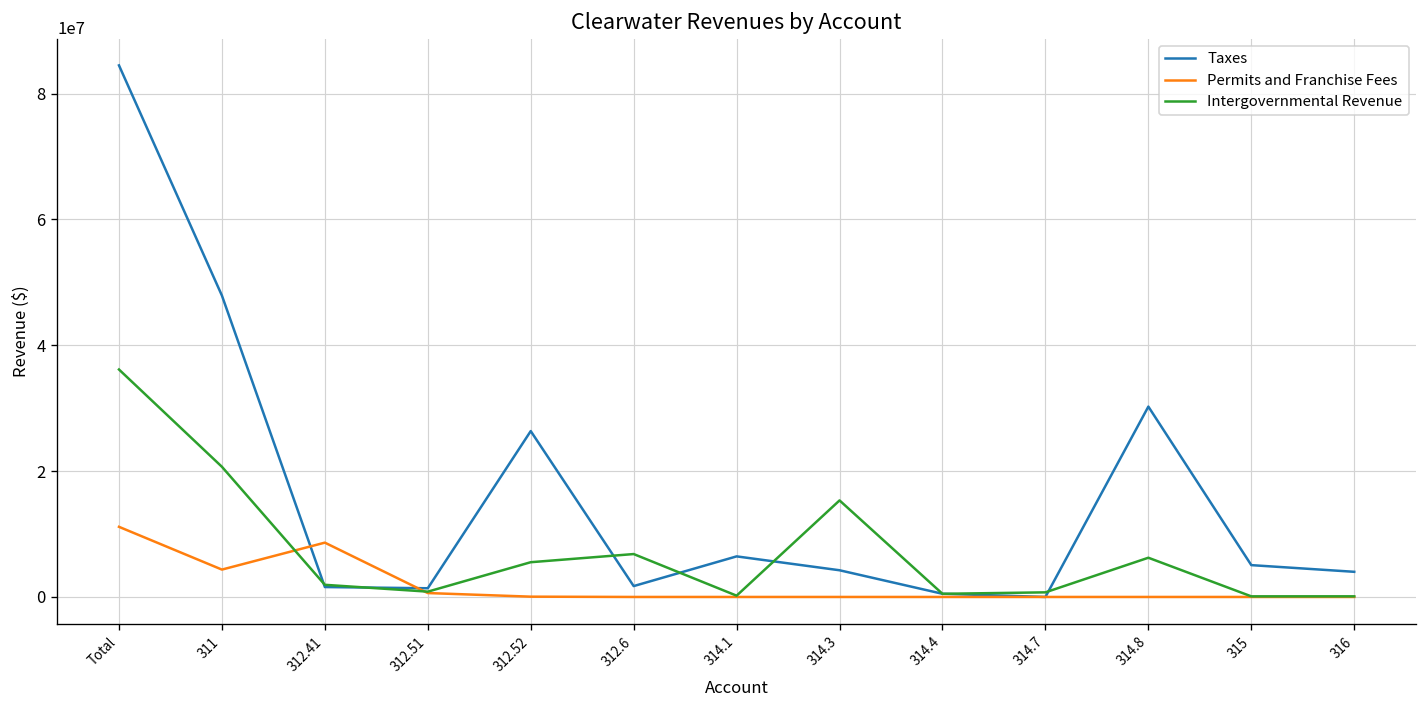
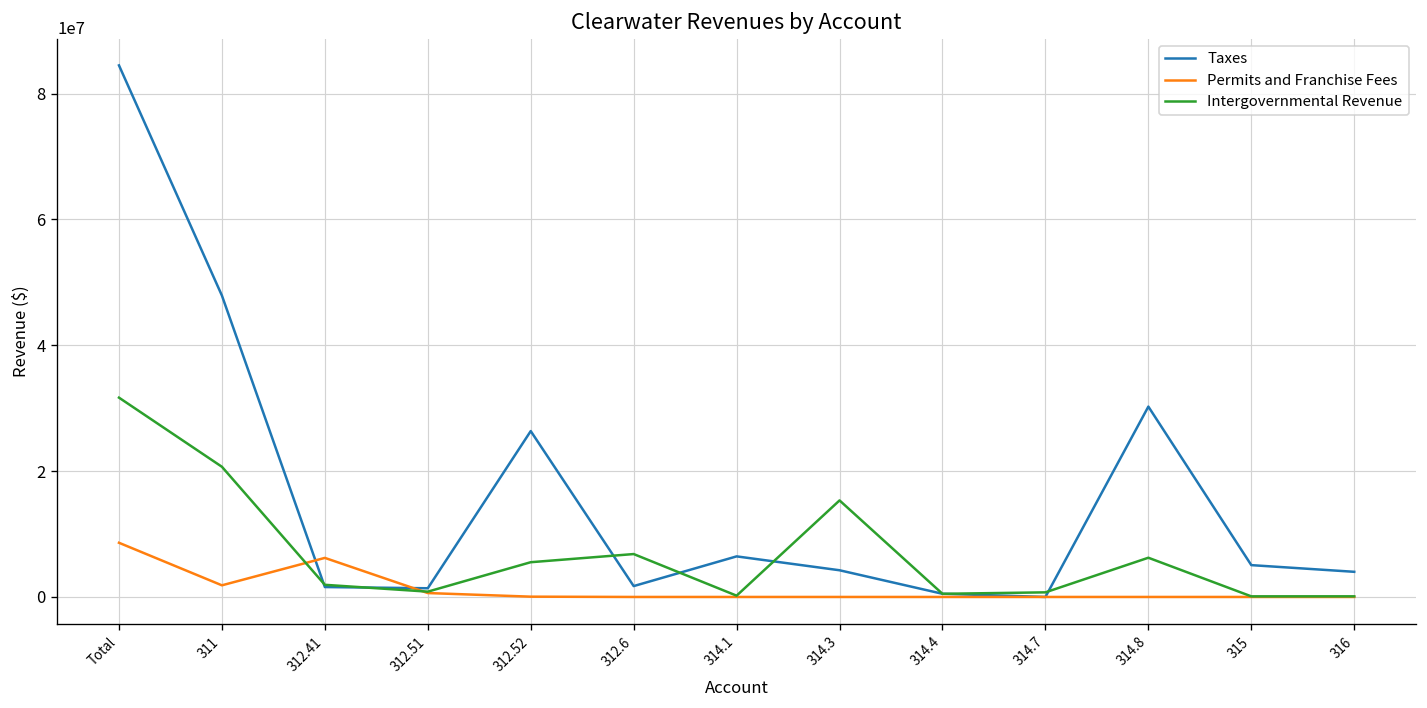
  {
    "Taxes": {
      "Total": 84000000,
      "311": 48000000,
      "312.51": 1000000,
      "312.52": 26000000,
      "312.6": 2000000,
      "314.1": 6000000,
      "314.3": 4000000,
      "314.8": 30000000,
      "315": 5000000,
      "316": 4000000
    },
    "Permits and Franchise Fees": {
-     "Total": 11000000,
-     "311": 4000000,
-     "312.41": 9000000,
+     "Total": 9000000,
+     "311": 2000000,
+     "312.41": 6000000,
      "312.52": 0,
      "312.6": 0,
      "314.3": 0,
      "314.4": 0,
      "314.8": 0
    },
    "Intergovernmental Revenue": {
-     "Total": 36000000,
+     "Total": 32000000,
      "311": 21000000,
      "312.52": 6000000,
      "312.6": 7000000,
      "314.3": 15000000,
      "314.7": 1000000,
      "314.8": 6000000
    }
  }
